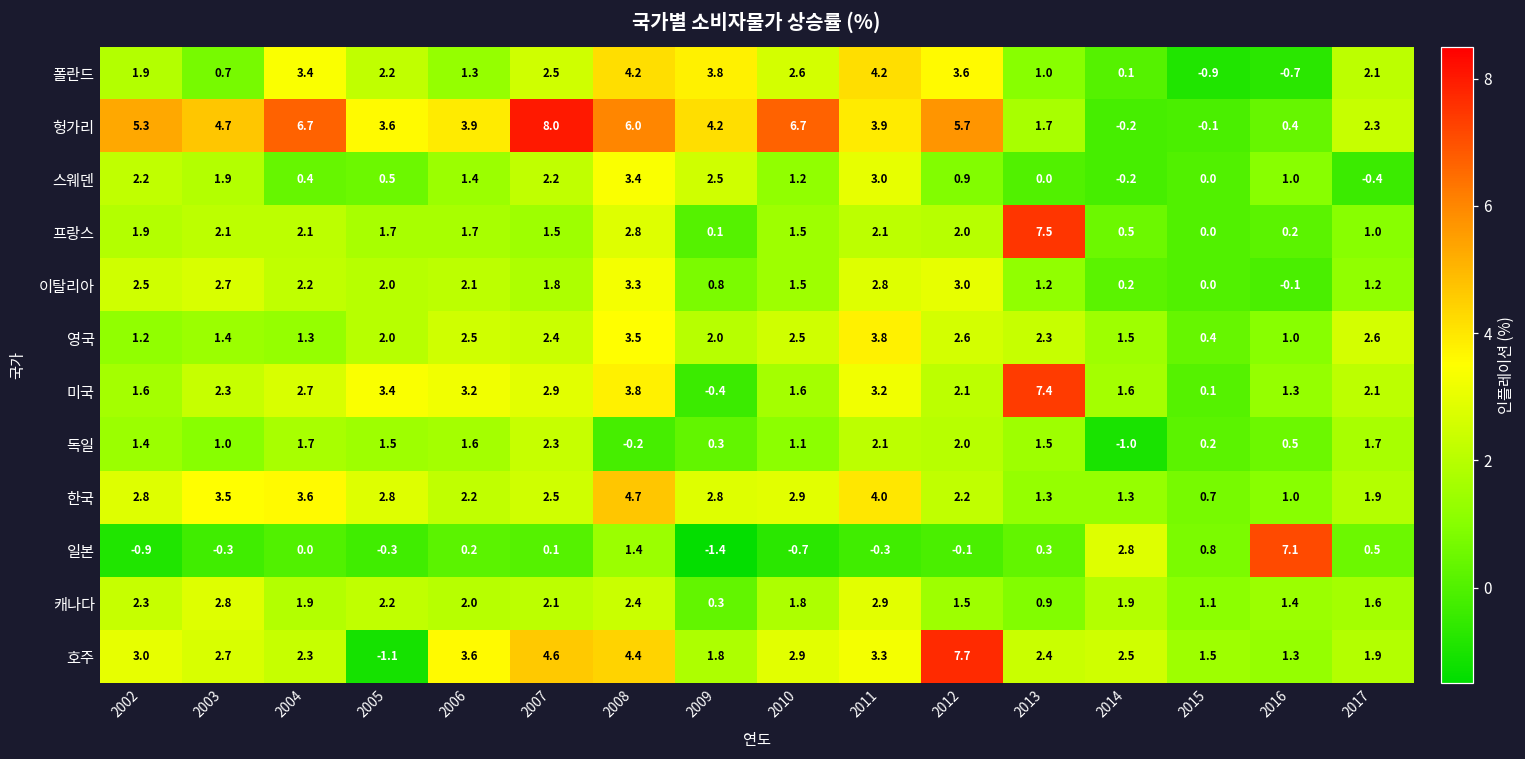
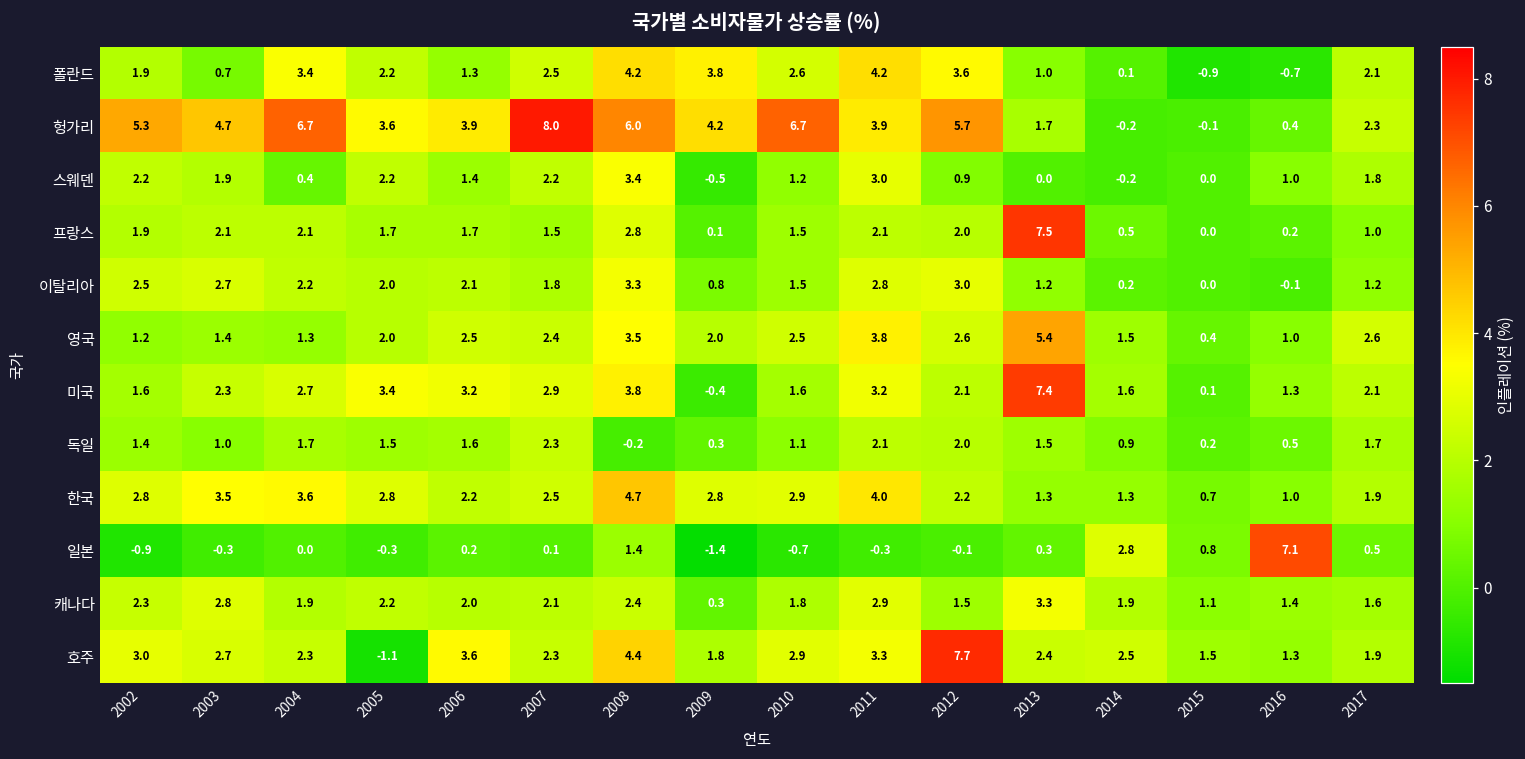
  {
    "폴란드": {
      "2002": 1.9,
      "2003": 0.7,
      "2004": 3.4,
      "2005": 2.2,
      "2006": 1.3,
      "2007": 2.5,
      "2008": 4.2,
      "2009": 3.8,
      "2010": 2.6,
      "2011": 4.2,
      "2012": 3.6,
      "2013": 1.0,
      "2014": 0.1,
      "2015": -0.9,
      "2016": -0.7,
      "2017": 2.1
    },
    "헝가리": {
      "2002": 5.3,
      "2003": 4.7,
      "2004": 6.7,
      "2005": 3.6,
      "2006": 3.9,
      "2007": 8.0,
      "2008": 6.0,
      "2009": 4.2,
      "2010": 6.7,
      "2011": 3.9,
      "2012": 5.7,
      "2013": 1.7,
      "2014": -0.2,
      "2015": -0.1,
      "2016": 0.4,
      "2017": 2.3
    },
    "스웨덴": {
      "2002": 2.2,
      "2003": 1.9,
      "2004": 0.4,
-     "2005": 0.5,
+     "2005": 2.2,
      "2006": 1.4,
      "2007": 2.2,
      "2008": 3.4,
-     "2009": 2.5,
+     "2009": -0.5,
      "2010": 1.2,
      "2011": 3.0,
      "2012": 0.9,
      "2013": 0.0,
      "2014": -0.2,
      "2015": 0.0,
      "2016": 1.0,
-     "2017": -0.4
+     "2017": 1.8
    },
    "프랑스": {
      "2002": 1.9,
      "2003": 2.1,
      "2004": 2.1,
      "2005": 1.7,
      "2006": 1.7,
      "2007": 1.5,
      "2008": 2.8,
      "2009": 0.1,
      "2010": 1.5,
      "2011": 2.1,
      "2012": 2.0,
      "2013": 7.5,
      "2014": 0.5,
      "2015": 0.0,
      "2016": 0.2,
      "2017": 1.0
    },
    "이탈리아": {
      "2002": 2.5,
      "2003": 2.7,
      "2004": 2.2,
      "2005": 2.0,
      "2006": 2.1,
      "2007": 1.8,
      "2008": 3.3,
      "2009": 0.8,
      "2010": 1.5,
      "2011": 2.8,
      "2012": 3.0,
      "2013": 1.2,
      "2014": 0.2,
      "2015": 0.0,
      "2016": -0.1,
      "2017": 1.2
    },
    "영국": {
      "2002": 1.2,
      "2003": 1.4,
      "2004": 1.3,
      "2005": 2.0,
      "2006": 2.5,
      "2007": 2.4,
      "2008": 3.5,
      "2009": 2.0,
      "2010": 2.5,
      "2011": 3.8,
      "2012": 2.6,
-     "2013": 2.3,
+     "2013": 5.4,
      "2014": 1.5,
      "2015": 0.4,
      "2016": 1.0,
      "2017": 2.6
    },
    "미국": {
      "2002": 1.6,
      "2003": 2.3,
      "2004": 2.7,
      "2005": 3.4,
      "2006": 3.2,
      "2007": 2.9,
      "2008": 3.8,
      "2009": -0.4,
      "2010": 1.6,
      "2011": 3.2,
      "2012": 2.1,
      "2013": 7.4,
      "2014": 1.6,
      "2015": 0.1,
      "2016": 1.3,
      "2017": 2.1
    },
    "독일": {
      "2002": 1.4,
      "2003": 1.0,
      "2004": 1.7,
      "2005": 1.5,
      "2006": 1.6,
      "2007": 2.3,
      "2008": -0.2,
      "2009": 0.3,
      "2010": 1.1,
      "2011": 2.1,
      "2012": 2.0,
      "2013": 1.5,
-     "2014": -1.0,
+     "2014": 0.9,
      "2015": 0.2,
      "2016": 0.5,
      "2017": 1.7
    },
    "한국": {
      "2002": 2.8,
      "2003": 3.5,
      "2004": 3.6,
      "2005": 2.8,
      "2006": 2.2,
      "2007": 2.5,
      "2008": 4.7,
      "2009": 2.8,
      "2010": 2.9,
      "2011": 4.0,
      "2012": 2.2,
      "2013": 1.3,
      "2014": 1.3,
      "2015": 0.7,
      "2016": 1.0,
      "2017": 1.9
    },
    "일본": {
      "2002": -0.9,
      "2003": -0.3,
      "2004": 0.0,
      "2005": -0.3,
      "2006": 0.2,
      "2007": 0.1,
      "2008": 1.4,
      "2009": -1.4,
      "2010": -0.7,
      "2011": -0.3,
      "2012": -0.1,
      "2013": 0.3,
      "2014": 2.8,
      "2015": 0.8,
      "2016": 7.1,
      "2017": 0.5
    },
    "캐나다": {
      "2002": 2.3,
      "2003": 2.8,
      "2004": 1.9,
      "2005": 2.2,
      "2006": 2.0,
      "2007": 2.1,
      "2008": 2.4,
      "2009": 0.3,
      "2010": 1.8,
      "2011": 2.9,
      "2012": 1.5,
-     "2013": 0.9,
+     "2013": 3.3,
      "2014": 1.9,
      "2015": 1.1,
      "2016": 1.4,
      "2017": 1.6
    },
    "호주": {
      "2002": 3.0,
      "2003": 2.7,
      "2004": 2.3,
      "2005": -1.1,
      "2006": 3.6,
-     "2007": 4.6,
+     "2007": 2.3,
      "2008": 4.4,
      "2009": 1.8,
      "2010": 2.9,
      "2011": 3.3,
      "2012": 7.7,
      "2013": 2.4,
      "2014": 2.5,
      "2015": 1.5,
      "2016": 1.3,
      "2017": 1.9
    }
  }
